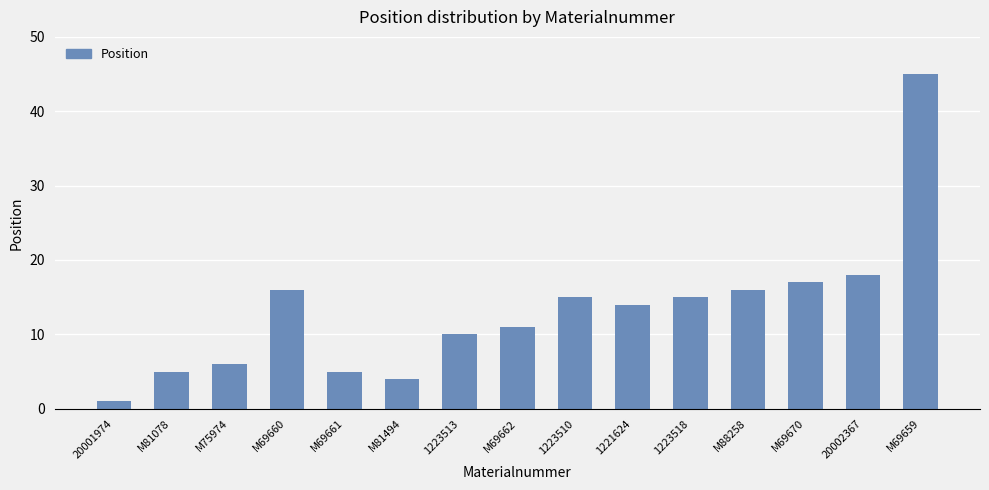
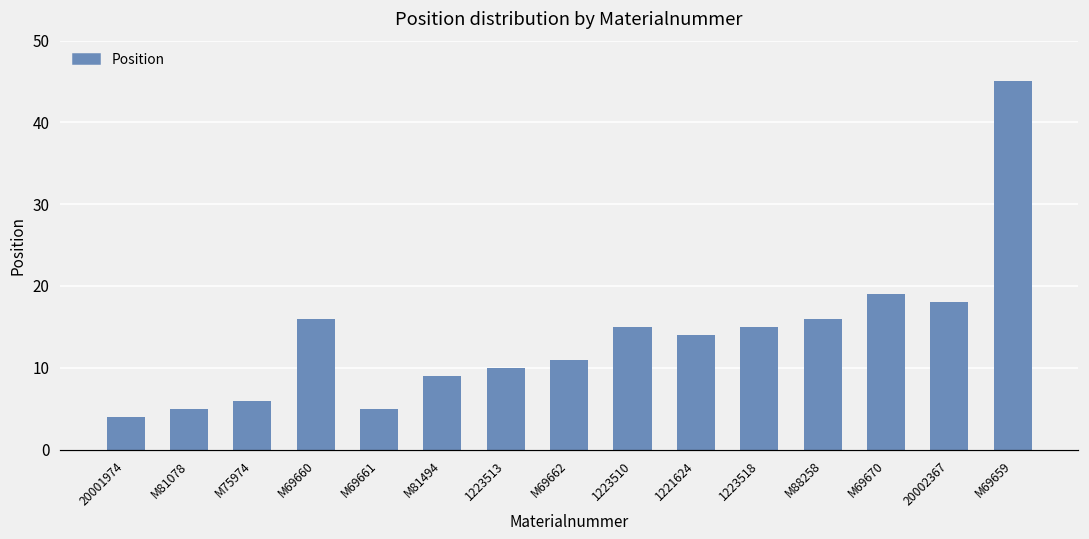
  {
-   "20001974": 1,
+   "20001974": 4,
    "M81078": 5,
    "M75974": 6,
    "M69660": 16,
    "M69661": 5,
-   "M81494": 4,
+   "M81494": 9,
    "1223513": 10,
    "M69662": 11,
    "1223510": 15,
    "1221624": 14,
    "1223518": 15,
    "M88258": 16,
-   "M69670": 17,
+   "M69670": 19,
    "20002367": 18,
    "M69659": 45
  }
